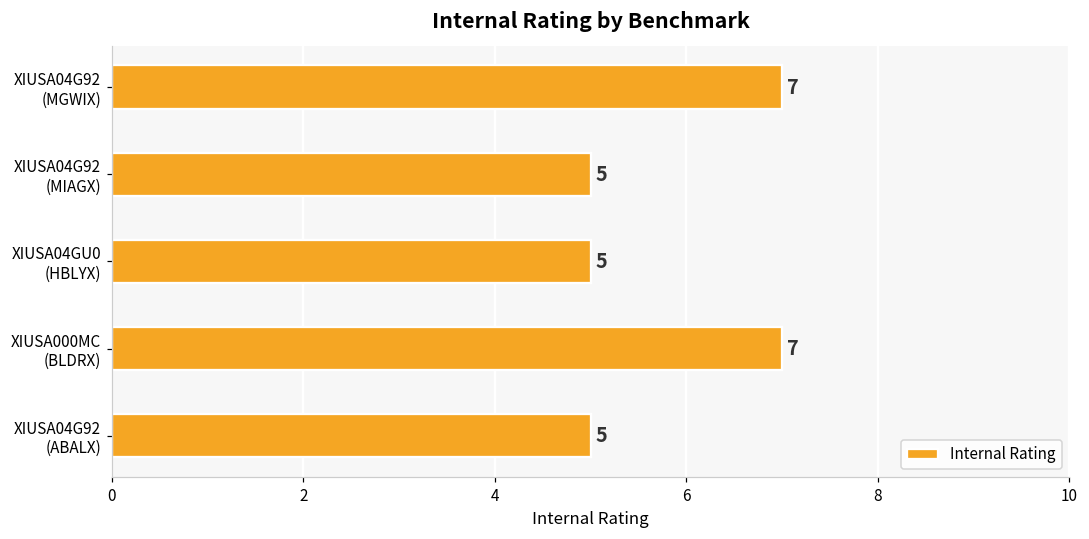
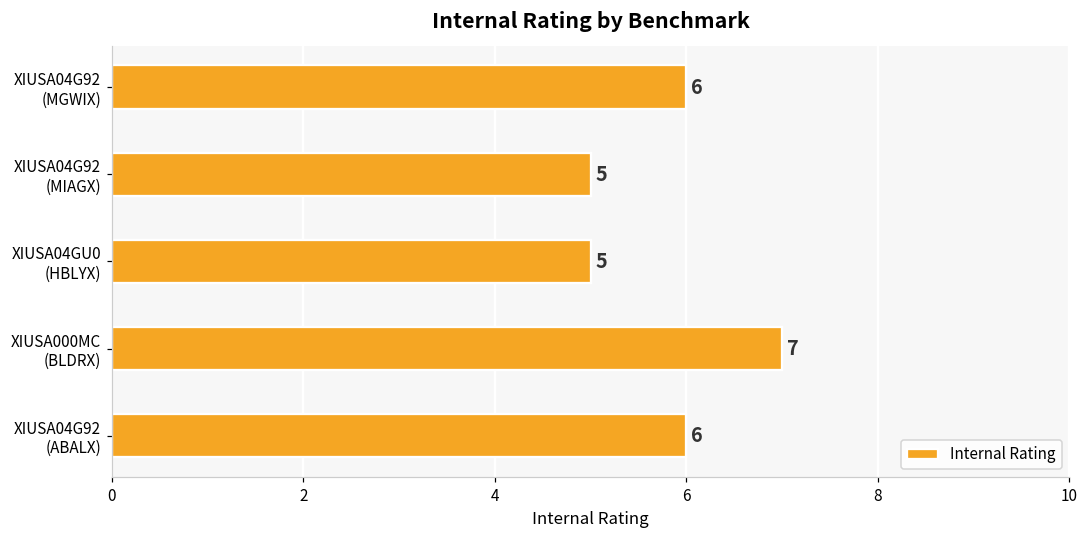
  {
-   "XIUSA04G92 (MGWIX)": 7,
+   "XIUSA04G92 (MGWIX)": 6,
    "XIUSA04G92 (MIAGX)": 5,
    "XIUSA04GU0 (HBLYX)": 5,
    "XIUSA000MC (BLDRX)": 7,
-   "XIUSA04G92 (ABALX)": 5
+   "XIUSA04G92 (ABALX)": 6
  }
